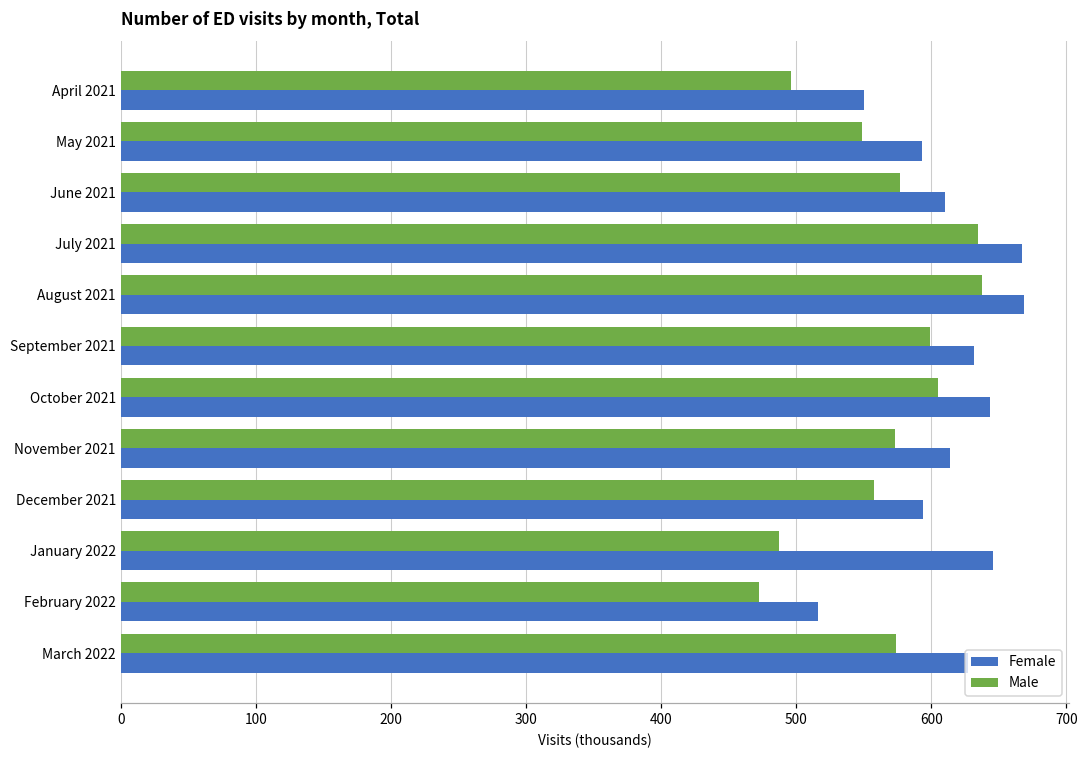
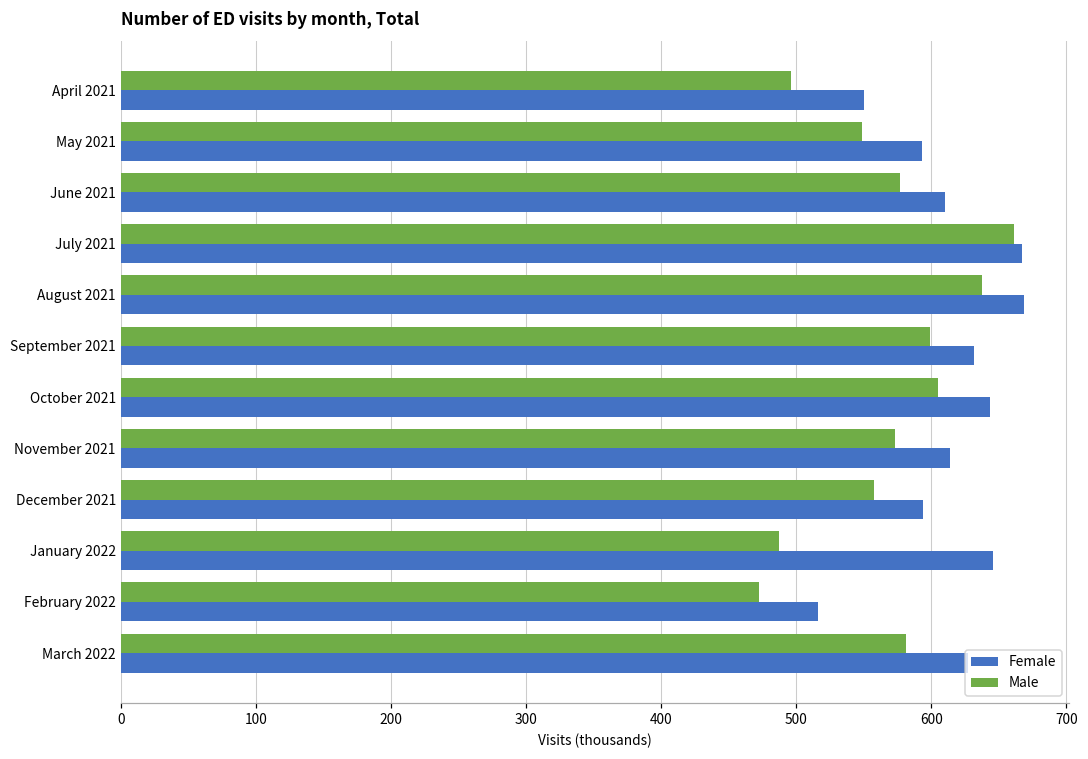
  {
    "Female": {
      "April 2021": 550,
      "May 2021": 593,
      "June 2021": 610,
      "July 2021": 667,
      "August 2021": 669,
      "September 2021": 632,
      "October 2021": 643,
      "November 2021": 614,
      "December 2021": 594,
      "January 2022": 646,
      "February 2022": 516
    },
    "Male": {
      "April 2021": 496,
      "May 2021": 549,
      "June 2021": 577,
-     "July 2021": 635,
+     "July 2021": 661,
      "August 2021": 638,
      "September 2021": 599,
      "October 2021": 605,
      "November 2021": 573,
      "December 2021": 558,
      "January 2022": 487,
      "February 2022": 473,
-     "March 2022": 574
+     "March 2022": 581
    }
  }
